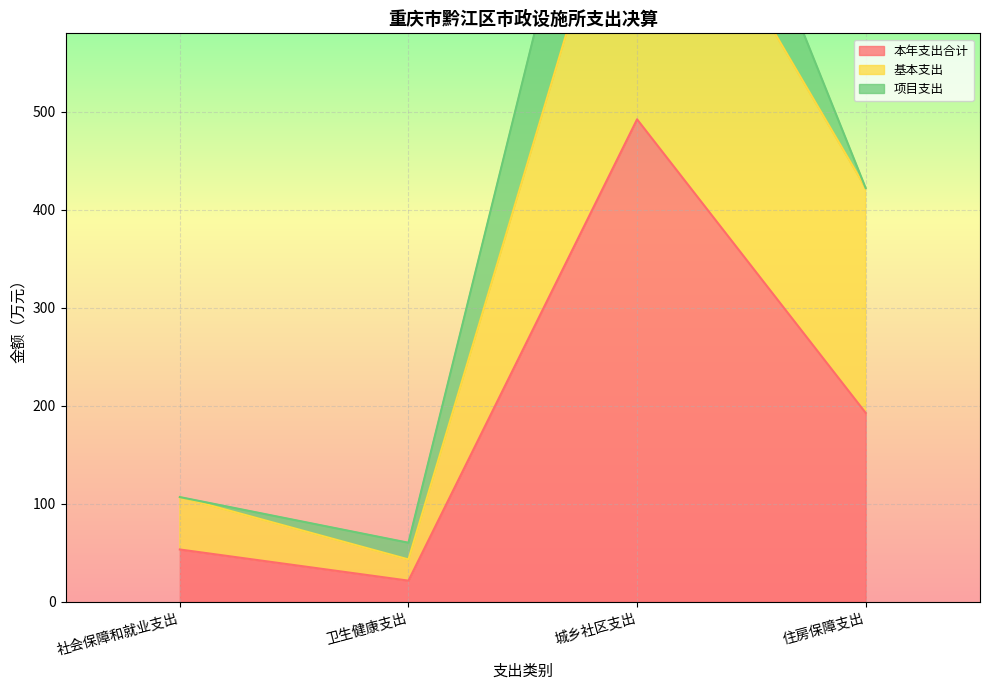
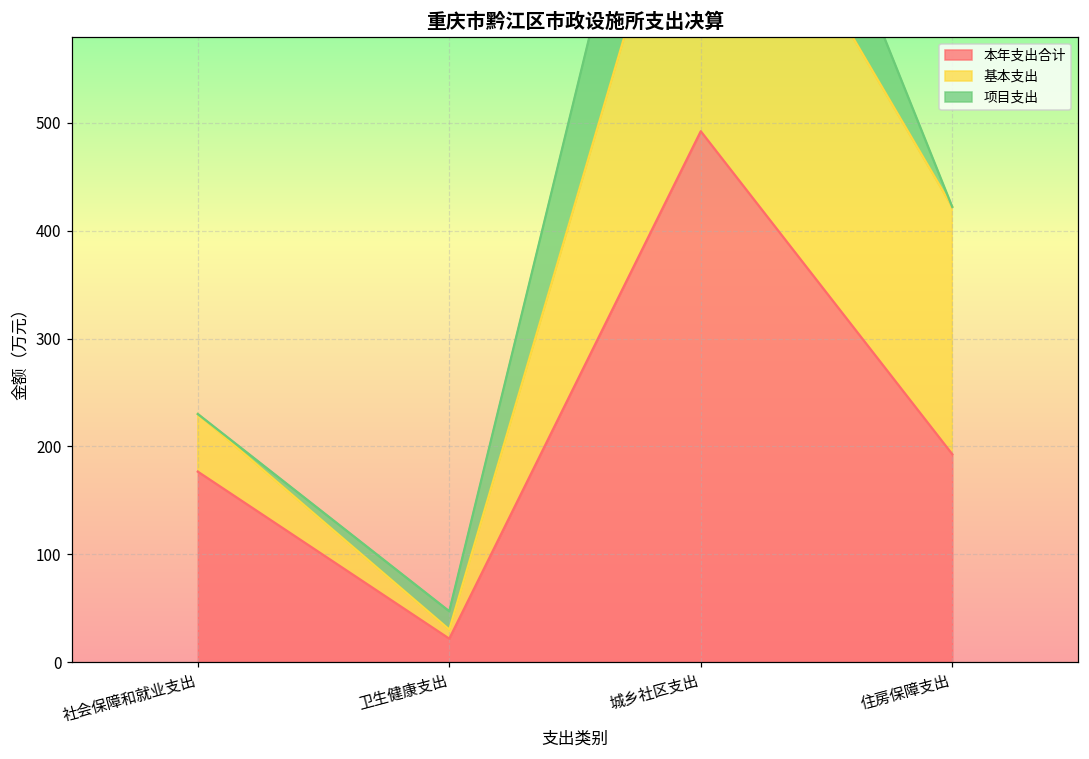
  {
    "本年支出合计": {
-     "社会保障和就业支出": 50,
+     "社会保障和就业支出": 180,
      "卫生健康支出": 20,
      "城乡社区支出": 490,
      "住房保障支出": 190
    },
    "基本支出": {
-     "卫生健康支出": 20
+     "卫生健康支出": 10
    },
    "项目支出": {
      "卫生健康支出": 20
    }
  }
